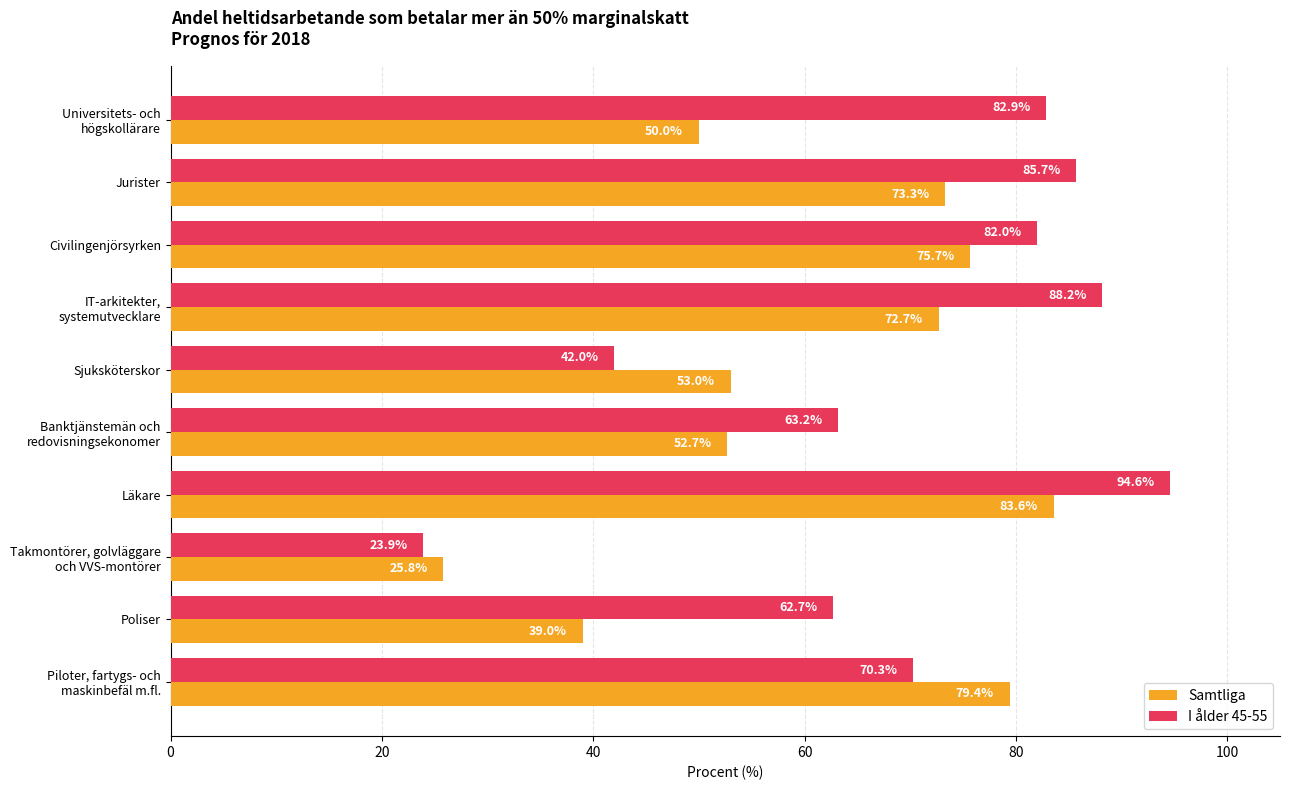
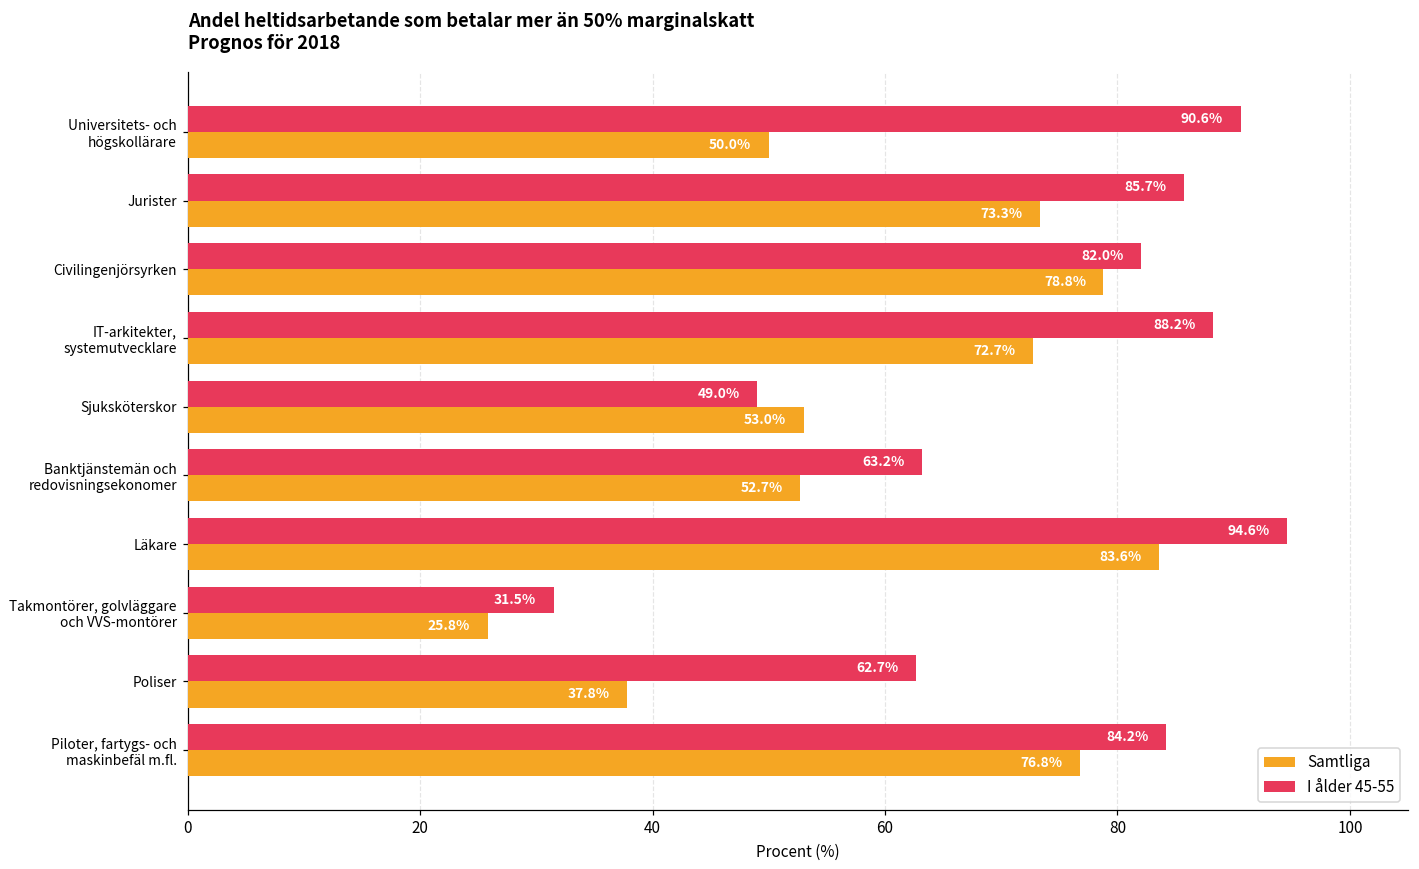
  {
    "Samtliga": {
      "Universitets- och högskollärare": "50.0%",
      "Jurister": "73.3%",
-     "Civilingenjörsyrken": "75.7%",
+     "Civilingenjörsyrken": "78.8%",
      "IT-arkitekter, systemutvecklare": "72.7%",
      "Sjuksköterskor": "53.0%",
      "Banktjänstemän och redovisningsekonomer": "52.7%",
      "Läkare": "83.6%",
      "Takmontörer, golvläggare och VVS-montörer": "25.8%",
-     "Poliser": "39.0%",
-     "Piloter, fartygs- och maskinbefäl m.fl.": "79.4%"
+     "Poliser": "37.8%",
+     "Piloter, fartygs- och maskinbefäl m.fl.": "76.8%"
    },
    "I ålder 45-55": {
-     "Universitets- och högskollärare": "82.9%",
+     "Universitets- och högskollärare": "90.6%",
      "Jurister": "85.7%",
      "Civilingenjörsyrken": "82.0%",
      "IT-arkitekter, systemutvecklare": "88.2%",
-     "Sjuksköterskor": "42.0%",
+     "Sjuksköterskor": "49.0%",
      "Banktjänstemän och redovisningsekonomer": "63.2%",
      "Läkare": "94.6%",
-     "Takmontörer, golvläggare och VVS-montörer": "23.9%",
+     "Takmontörer, golvläggare och VVS-montörer": "31.5%",
      "Poliser": "62.7%",
-     "Piloter, fartygs- och maskinbefäl m.fl.": "70.3%"
+     "Piloter, fartygs- och maskinbefäl m.fl.": "84.2%"
    }
  }
